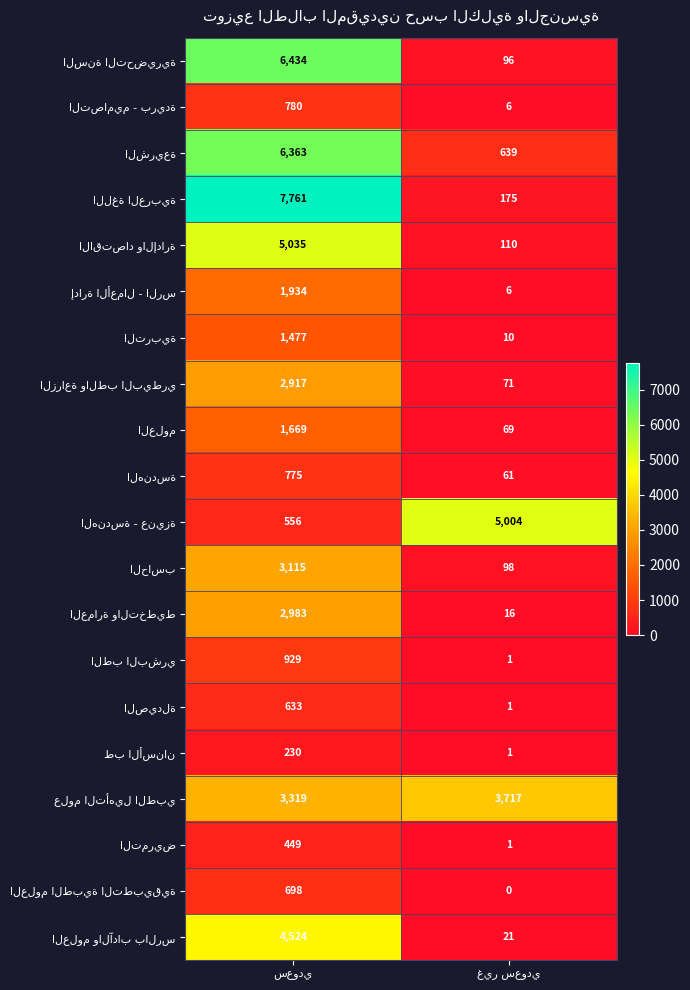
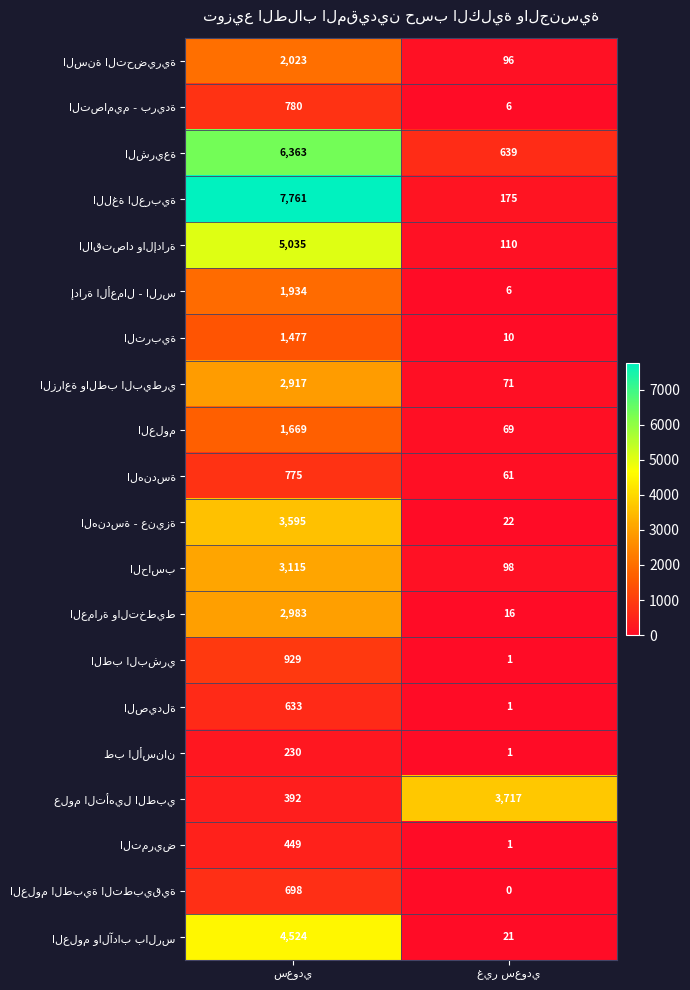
  {
    "السنة التحضيرية": {
-     "سعودي": "6,434",
+     "سعودي": "2,023",
      "غير سعودي": "96"
    },
    "التصاميم - بريدة": {
      "سعودي": "780",
      "غير سعودي": "6"
    },
    "الشريعة": {
      "سعودي": "6,363",
      "غير سعودي": "639"
    },
    "اللغة العربية": {
      "سعودي": "7,761",
      "غير سعودي": "175"
    },
    "الاقتصاد والإدارة": {
      "سعودي": "5,035",
      "غير سعودي": "110"
    },
    "إدارة الأعمال - الرس": {
      "سعودي": "1,934",
      "غير سعودي": "6"
    },
    "التربية": {
      "سعودي": "1,477",
      "غير سعودي": "10"
    },
    "الزراعة والطب البيطري": {
      "سعودي": "2,917",
      "غير سعودي": "71"
    },
    "العلوم": {
      "سعودي": "1,669",
      "غير سعودي": "69"
    },
    "الهندسة": {
      "سعودي": "775",
      "غير سعودي": "61"
    },
    "الهندسة - عنيزة": {
-     "سعودي": "556",
-     "غير سعودي": "5,004"
+     "سعودي": "3,595",
+     "غير سعودي": "22"
    },
    "الحاسب": {
      "سعودي": "3,115",
      "غير سعودي": "98"
    },
    "العمارة والتخطيط": {
      "سعودي": "2,983",
      "غير سعودي": "16"
    },
    "الطب البشري": {
      "سعودي": "929",
      "غير سعودي": "1"
    },
    "الصيدلة": {
      "سعودي": "633",
      "غير سعودي": "1"
    },
    "طب الأسنان": {
      "سعودي": "230",
      "غير سعودي": "1"
    },
    "علوم التأهيل الطبي": {
-     "سعودي": "3,319",
+     "سعودي": "392",
      "غير سعودي": "3,717"
    },
    "التمريض": {
      "سعودي": "449",
      "غير سعودي": "1"
    },
    "العلوم الطبية التطبيقية": {
      "سعودي": "698",
      "غير سعودي": "0"
    },
    "العلوم والآداب بالرس": {
      "سعودي": "4,524",
      "غير سعودي": "21"
    }
  }
